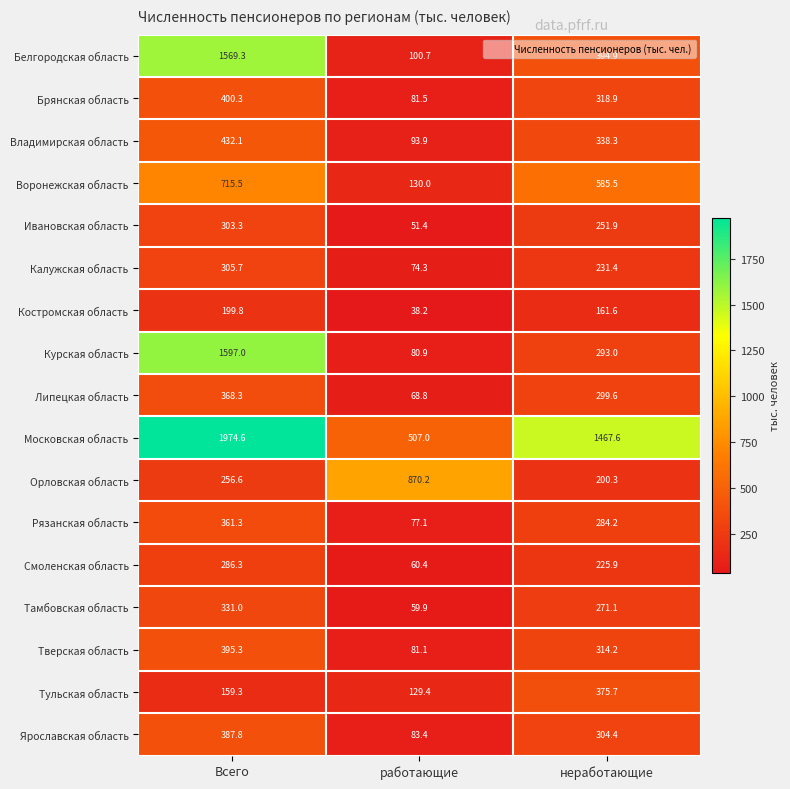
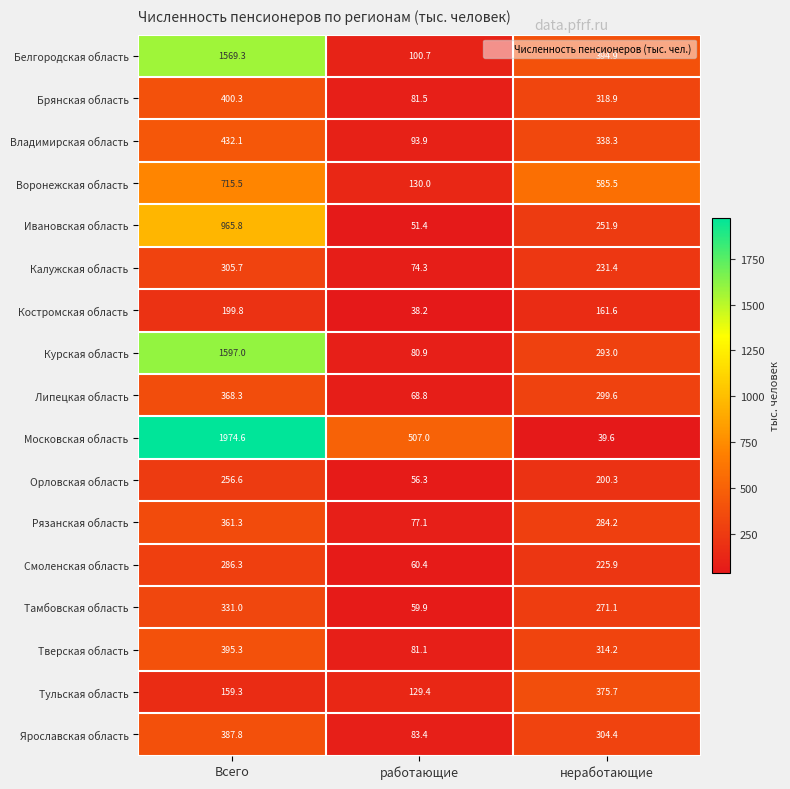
  {
    "Белгородская область": {
      "Всего": 1569.3,
      "работающие": 100.7
    },
    "Брянская область": {
      "Всего": 400.3,
      "работающие": 81.5,
      "неработающие": 318.9
    },
    "Владимирская область": {
      "Всего": 432.1,
      "работающие": 93.9,
      "неработающие": 338.3
    },
    "Воронежская область": {
      "Всего": 715.5,
      "работающие": 130.0,
      "неработающие": 585.5
    },
    "Ивановская область": {
-     "Всего": 303.3,
+     "Всего": 965.8,
      "работающие": 51.4,
      "неработающие": 251.9
    },
    "Калужская область": {
      "Всего": 305.7,
      "работающие": 74.3,
      "неработающие": 231.4
    },
    "Костромская область": {
      "Всего": 199.8,
      "работающие": 38.2,
      "неработающие": 161.6
    },
    "Курская область": {
      "Всего": 1597.0,
      "работающие": 80.9,
      "неработающие": 293.0
    },
    "Липецкая область": {
      "Всего": 368.3,
      "работающие": 68.8,
      "неработающие": 299.6
    },
    "Московская область": {
      "Всего": 1974.6,
      "работающие": 507.0,
-     "неработающие": 1467.6
+     "неработающие": 39.6
    },
    "Орловская область": {
      "Всего": 256.6,
-     "работающие": 870.2,
+     "работающие": 56.3,
      "неработающие": 200.3
    },
    "Рязанская область": {
      "Всего": 361.3,
      "работающие": 77.1,
      "неработающие": 284.2
    },
    "Смоленская область": {
      "Всего": 286.3,
      "работающие": 60.4,
      "неработающие": 225.9
    },
    "Тамбовская область": {
      "Всего": 331.0,
      "работающие": 59.9,
      "неработающие": 271.1
    },
    "Тверская область": {
      "Всего": 395.3,
      "работающие": 81.1,
      "неработающие": 314.2
    },
    "Тульская область": {
      "Всего": 159.3,
      "работающие": 129.4,
      "неработающие": 375.7
    },
    "Ярославская область": {
      "Всего": 387.8,
      "работающие": 83.4,
      "неработающие": 304.4
    }
  }
